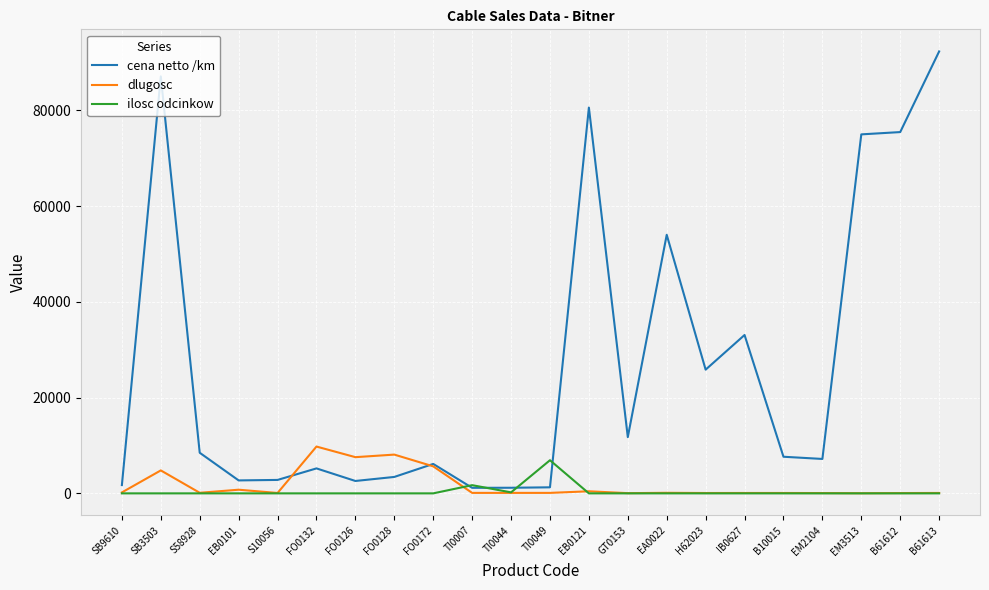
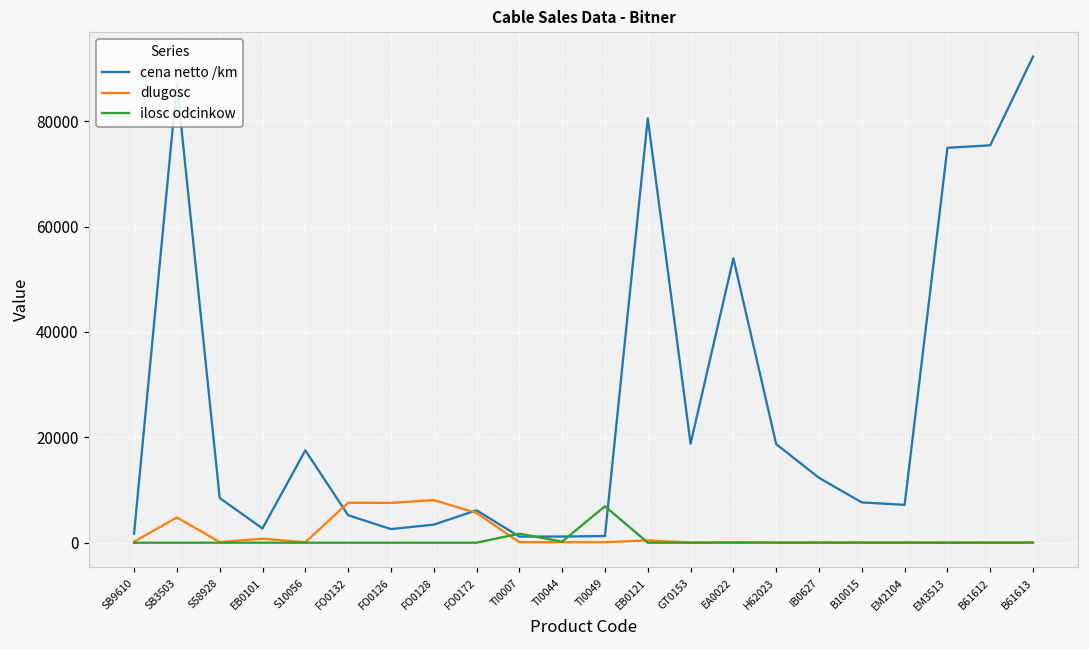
  {
    "cena netto /km": {
      "SB9610": 2000,
      "S58928": 8000,
      "EB0101": 3000,
-     "S10056": 3000,
+     "S10056": 18000,
      "FO0132": 5000,
      "FO0126": 3000,
      "FO0128": 3000,
      "TI0007": 1000,
      "TI0044": 1000,
      "TI0049": 1000,
      "EB0121": 81000,
-     "GT0153": 12000,
+     "GT0153": 19000,
      "EA0022": 54000,
-     "H62023": 26000,
-     "IB0627": 33000,
+     "H62023": 19000,
+     "IB0627": 12000,
      "B10015": 8000,
      "EM2104": 7000,
      "EM3513": 75000,
      "B61612": 75000,
      "B61613": 92000
    },
    "dlugosc": {
      "SB3503": 5000,
      "EB0101": 1000,
-     "FO0132": 10000,
+     "FO0132": 8000,
      "FO0126": 8000,
      "FO0128": 8000,
      "TI0007": 0,
      "TI0049": 0
    },
    "ilosc odcinkow": {
      "SB3503": 0,
      "EB0101": 0,
      "FO0132": 0,
      "FO0126": 0,
      "FO0128": 0,
      "FO0172": 0,
      "TI0007": 2000,
      "TI0049": 7000
    }
  }
